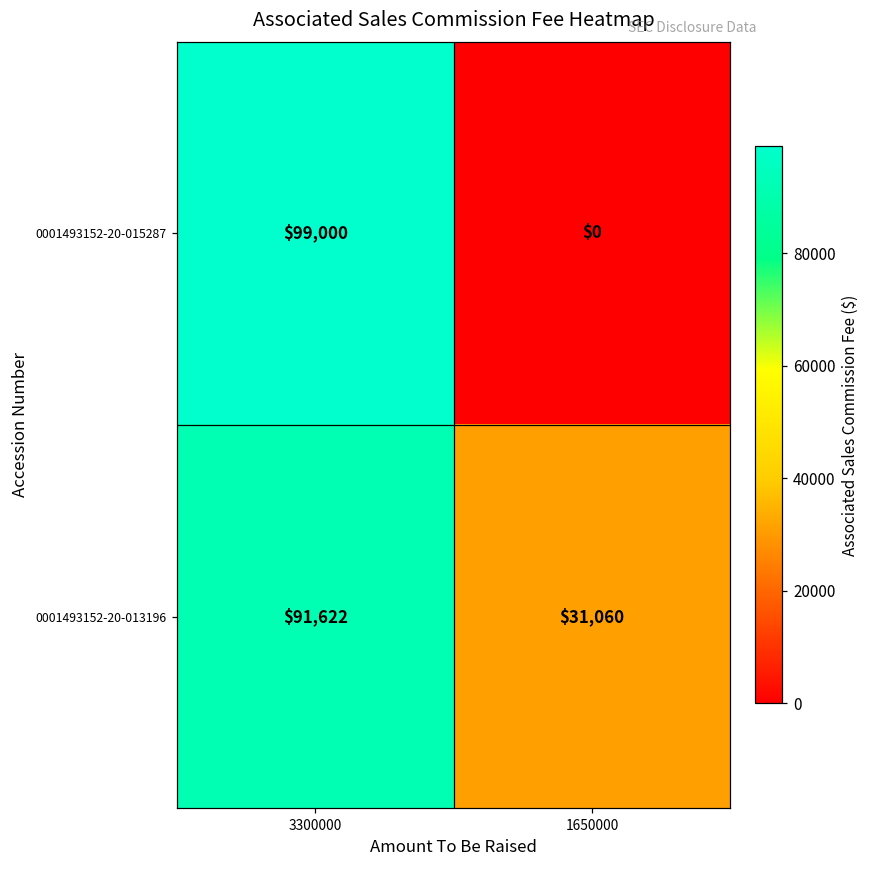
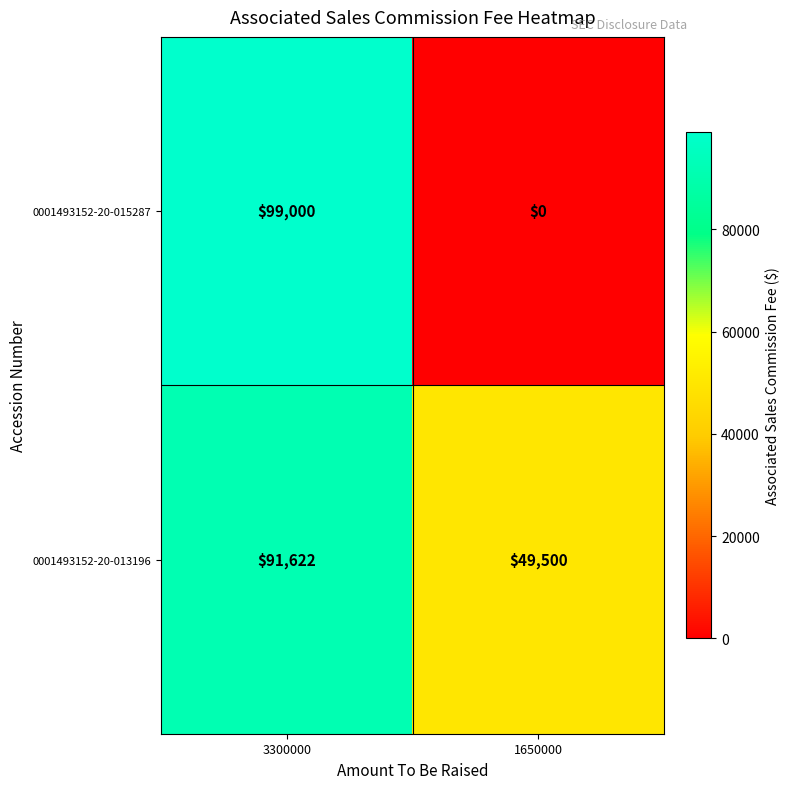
  {
    "0001493152-20-015287": {
      "3300000": "$99,000",
      "1650000": "$0"
    },
    "0001493152-20-013196": {
      "3300000": "$91,622",
-     "1650000": "$31,060"
+     "1650000": "$49,500"
    }
  }
